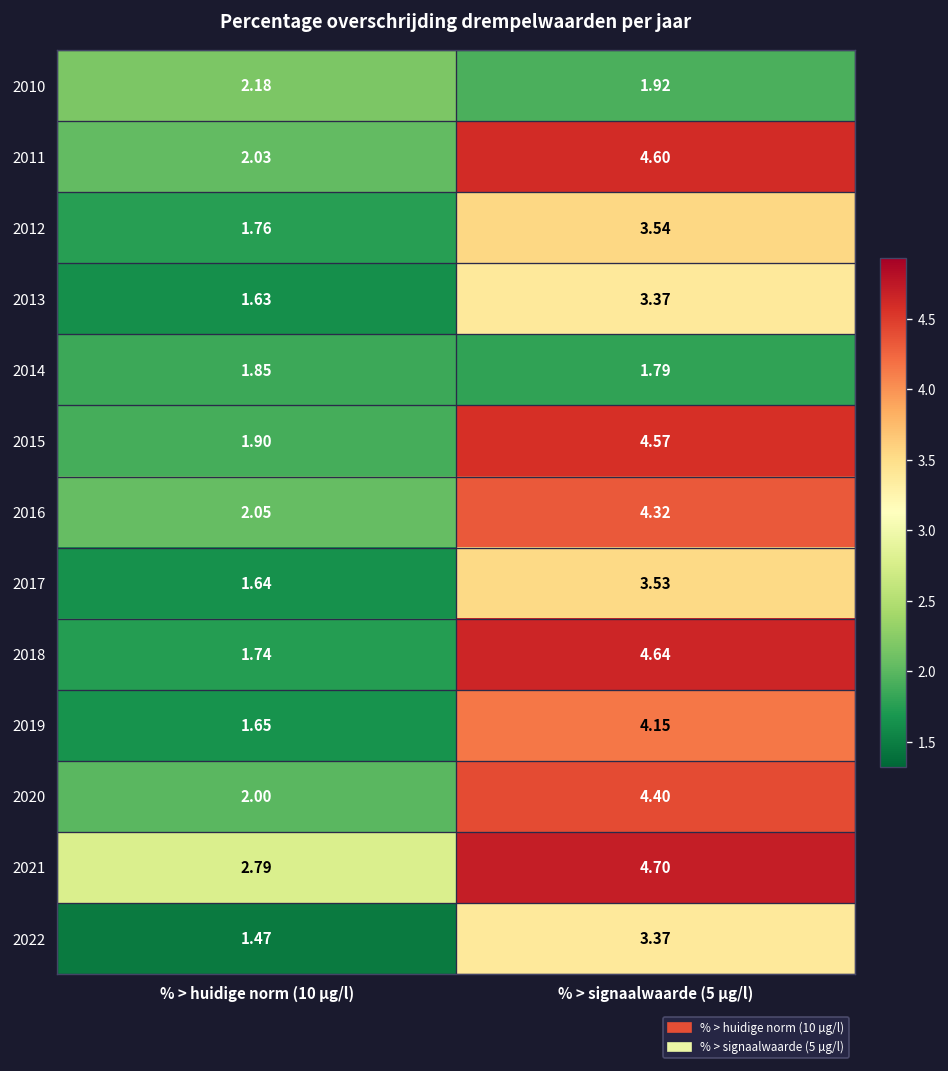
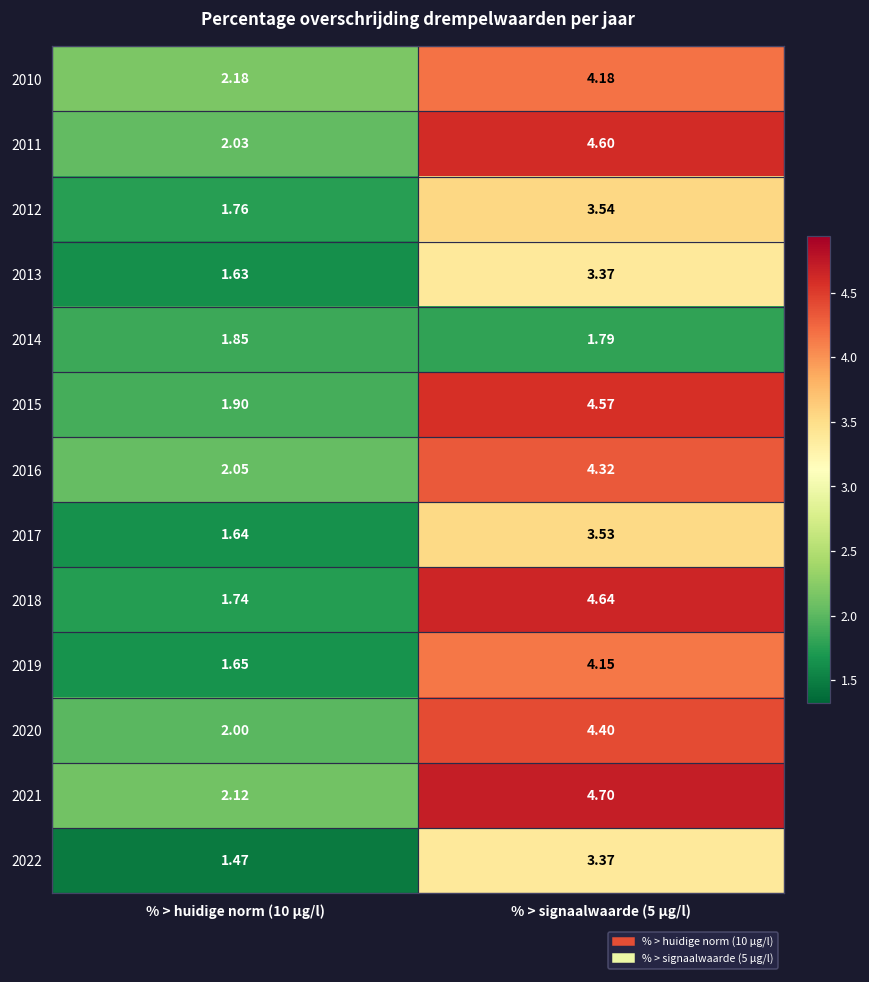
  {
    "2010": {
      "% > huidige norm (10 µg/l)": 2.18,
-     "% > signaalwaarde (5 µg/l)": 1.92
+     "% > signaalwaarde (5 µg/l)": 4.18
    },
    "2011": {
      "% > huidige norm (10 µg/l)": 2.03,
      "% > signaalwaarde (5 µg/l)": 4.60
    },
    "2012": {
      "% > huidige norm (10 µg/l)": 1.76,
      "% > signaalwaarde (5 µg/l)": 3.54
    },
    "2013": {
      "% > huidige norm (10 µg/l)": 1.63,
      "% > signaalwaarde (5 µg/l)": 3.37
    },
    "2014": {
      "% > huidige norm (10 µg/l)": 1.85,
      "% > signaalwaarde (5 µg/l)": 1.79
    },
    "2015": {
      "% > huidige norm (10 µg/l)": 1.90,
      "% > signaalwaarde (5 µg/l)": 4.57
    },
    "2016": {
      "% > huidige norm (10 µg/l)": 2.05,
      "% > signaalwaarde (5 µg/l)": 4.32
    },
    "2017": {
      "% > huidige norm (10 µg/l)": 1.64,
      "% > signaalwaarde (5 µg/l)": 3.53
    },
    "2018": {
      "% > huidige norm (10 µg/l)": 1.74,
      "% > signaalwaarde (5 µg/l)": 4.64
    },
    "2019": {
      "% > huidige norm (10 µg/l)": 1.65,
      "% > signaalwaarde (5 µg/l)": 4.15
    },
    "2020": {
      "% > huidige norm (10 µg/l)": 2.00,
      "% > signaalwaarde (5 µg/l)": 4.40
    },
    "2021": {
-     "% > huidige norm (10 µg/l)": 2.79,
+     "% > huidige norm (10 µg/l)": 2.12,
      "% > signaalwaarde (5 µg/l)": 4.70
    },
    "2022": {
      "% > huidige norm (10 µg/l)": 1.47,
      "% > signaalwaarde (5 µg/l)": 3.37
    }
  }
